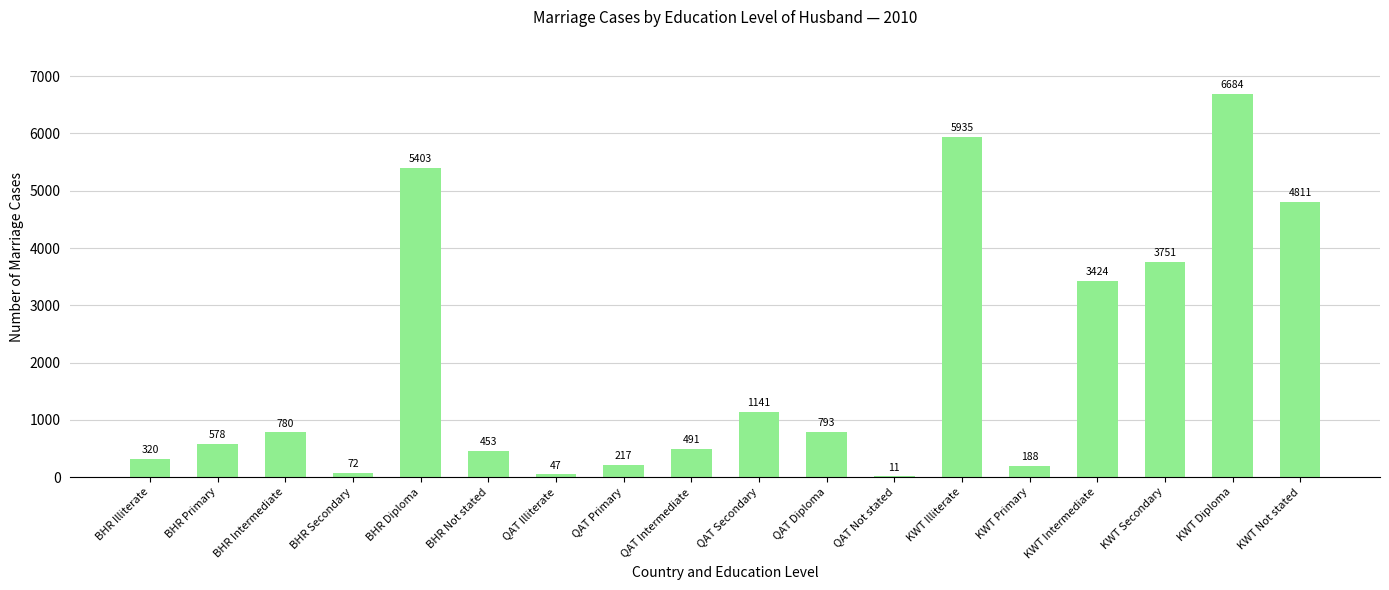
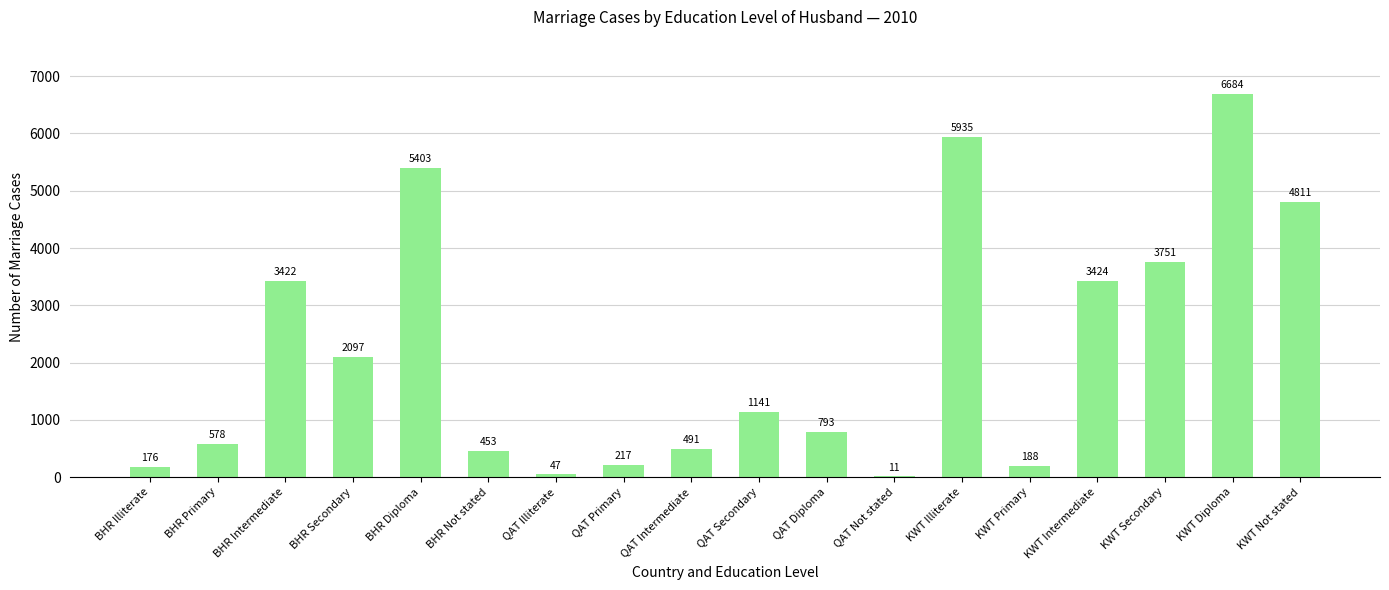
  {
-   "BHR Illiterate": 320,
+   "BHR Illiterate": 176,
    "BHR Primary": 578,
-   "BHR Intermediate": 780,
-   "BHR Secondary": 72,
+   "BHR Intermediate": 3422,
+   "BHR Secondary": 2097,
    "BHR Not stated": 453,
    "QAT Illiterate": 47,
    "QAT Primary": 217,
    "QAT Intermediate": 491,
    "QAT Secondary": 1141,
    "QAT Diploma": 793,
    "QAT Not stated": 11,
    "KWT Illiterate": 5935,
    "KWT Intermediate": 3424,
    "KWT Diploma": 6684
  }
